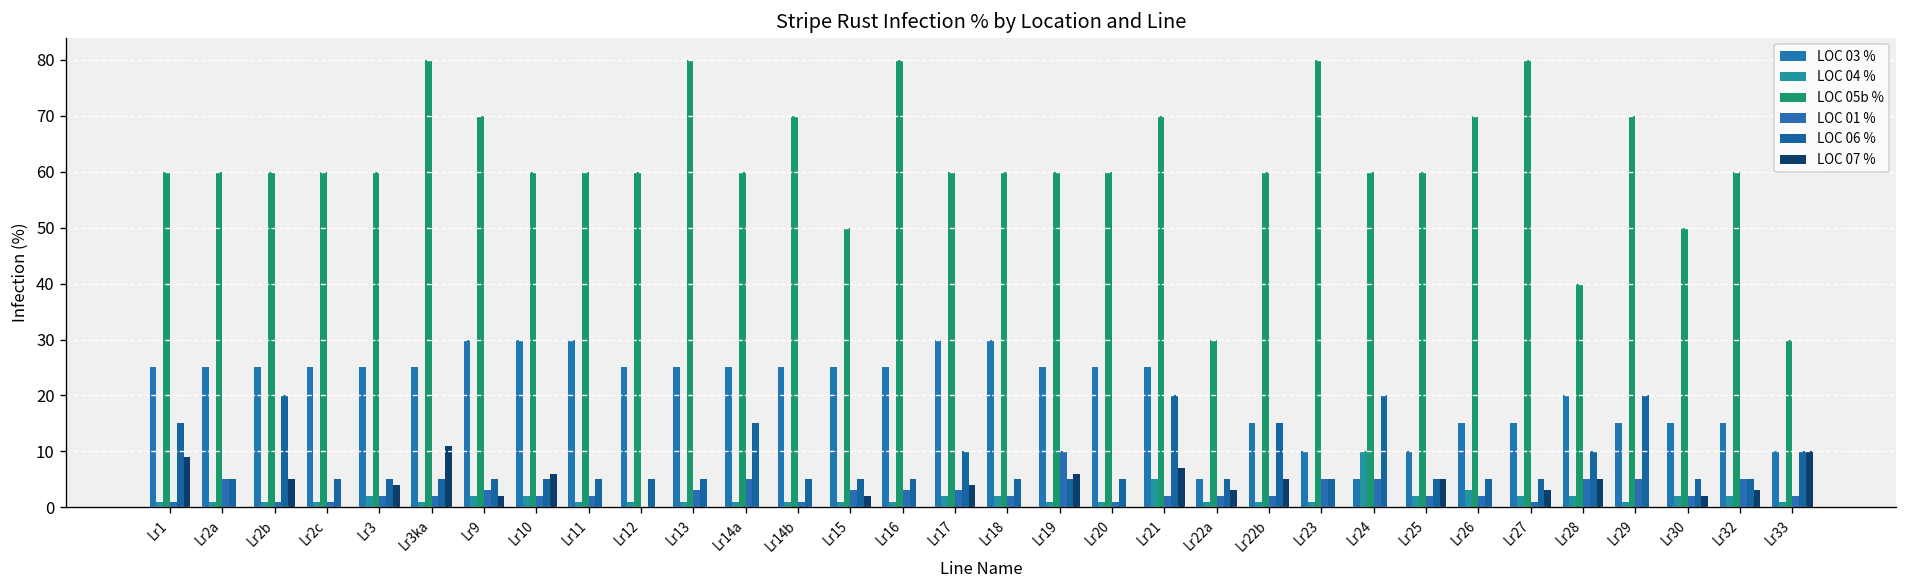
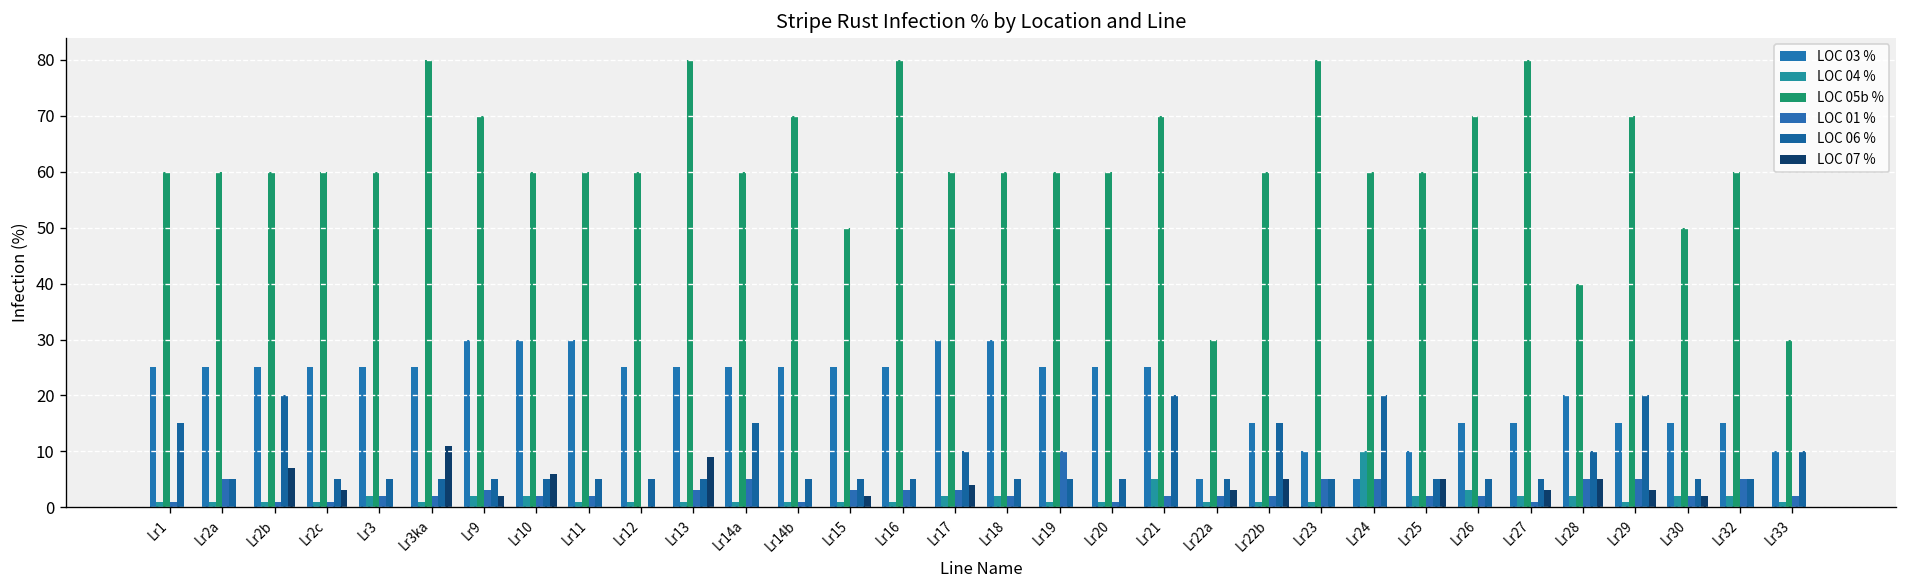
  {
    "LOC 07 %": {
-     "Lr1": 9,
+     "Lr1": 0,
      "Lr2a": 0,
-     "Lr2b": 5,
-     "Lr2c": 0,
-     "Lr3": 4,
+     "Lr2b": 7,
+     "Lr2c": 3,
+     "Lr3": 0,
      "Lr3ka": 11,
      "Lr9": 2,
      "Lr10": 6,
      "Lr11": 0,
      "Lr12": 0,
-     "Lr13": 0,
+     "Lr13": 9,
      "Lr14a": 0,
      "Lr14b": 0,
      "Lr15": 2,
      "Lr16": 0,
      "Lr17": 4,
      "Lr18": 0,
-     "Lr19": 6,
+     "Lr19": 0,
      "Lr20": 0,
-     "Lr21": 7,
+     "Lr21": 0,
      "Lr22a": 3,
      "Lr22b": 5,
      "Lr23": 0,
      "Lr24": 0,
      "Lr25": 5,
      "Lr26": 0,
      "Lr27": 3,
      "Lr28": 5,
-     "Lr29": 0,
+     "Lr29": 3,
      "Lr30": 2,
-     "Lr32": 3,
-     "Lr33": 10
+     "Lr32": 0,
+     "Lr33": 0
    }
  }
